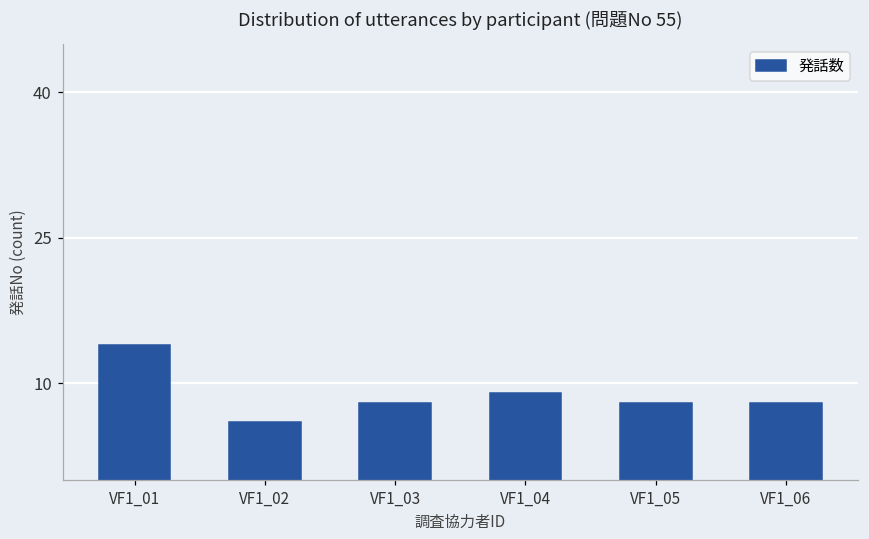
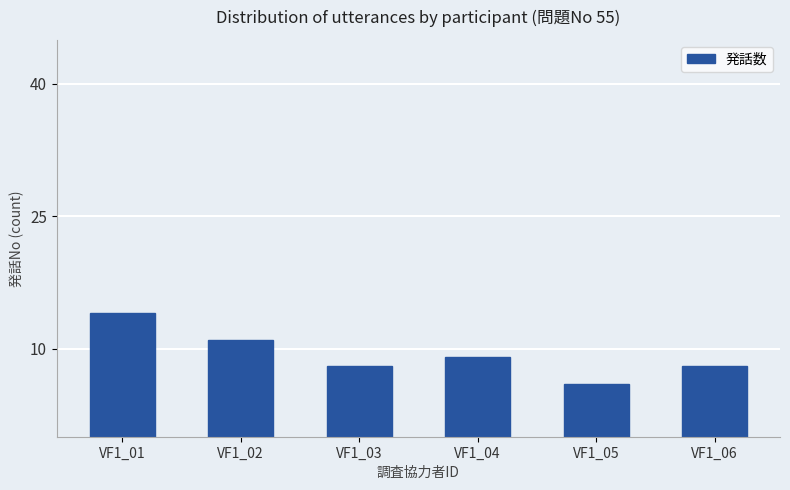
  {
    "VF1_01": 14,
-   "VF1_02": 6,
+   "VF1_02": 11,
    "VF1_03": 8,
    "VF1_04": 9,
-   "VF1_05": 8,
+   "VF1_05": 6,
    "VF1_06": 8
  }
